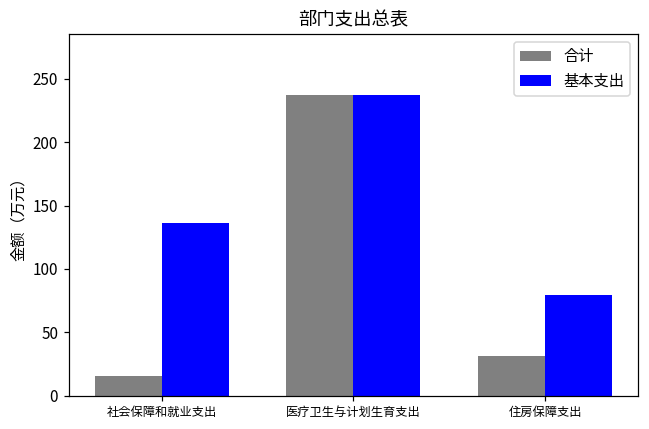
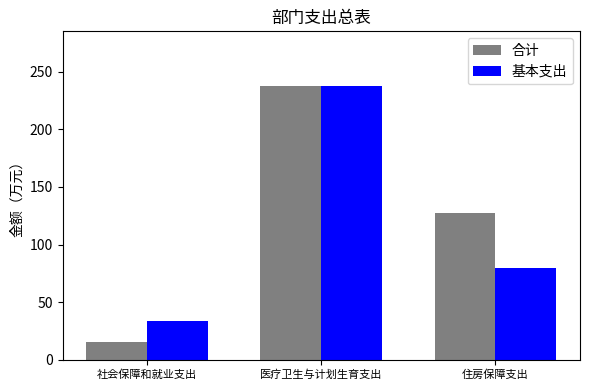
  {
    "合计": {
      "社会保障和就业支出": 15,
      "医疗卫生与计划生育支出": 238,
-     "住房保障支出": 31
+     "住房保障支出": 127
    },
    "基本支出": {
-     "社会保障和就业支出": 137,
+     "社会保障和就业支出": 34,
      "医疗卫生与计划生育支出": 238,
      "住房保障支出": 80
    }
  }
